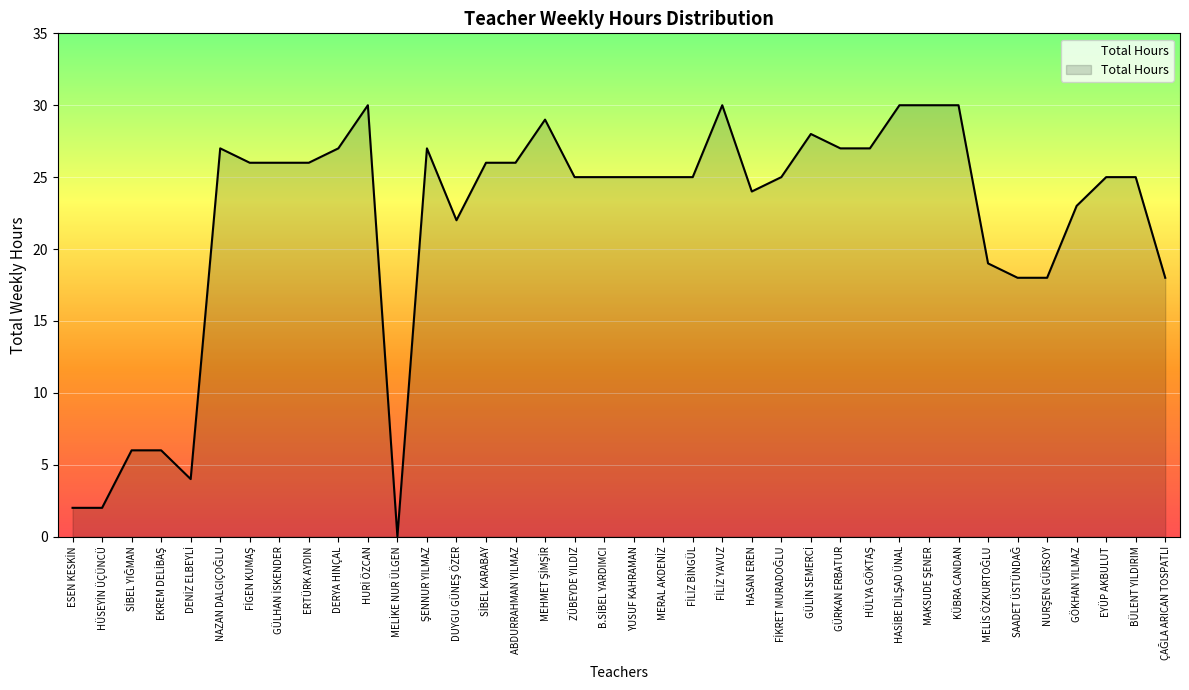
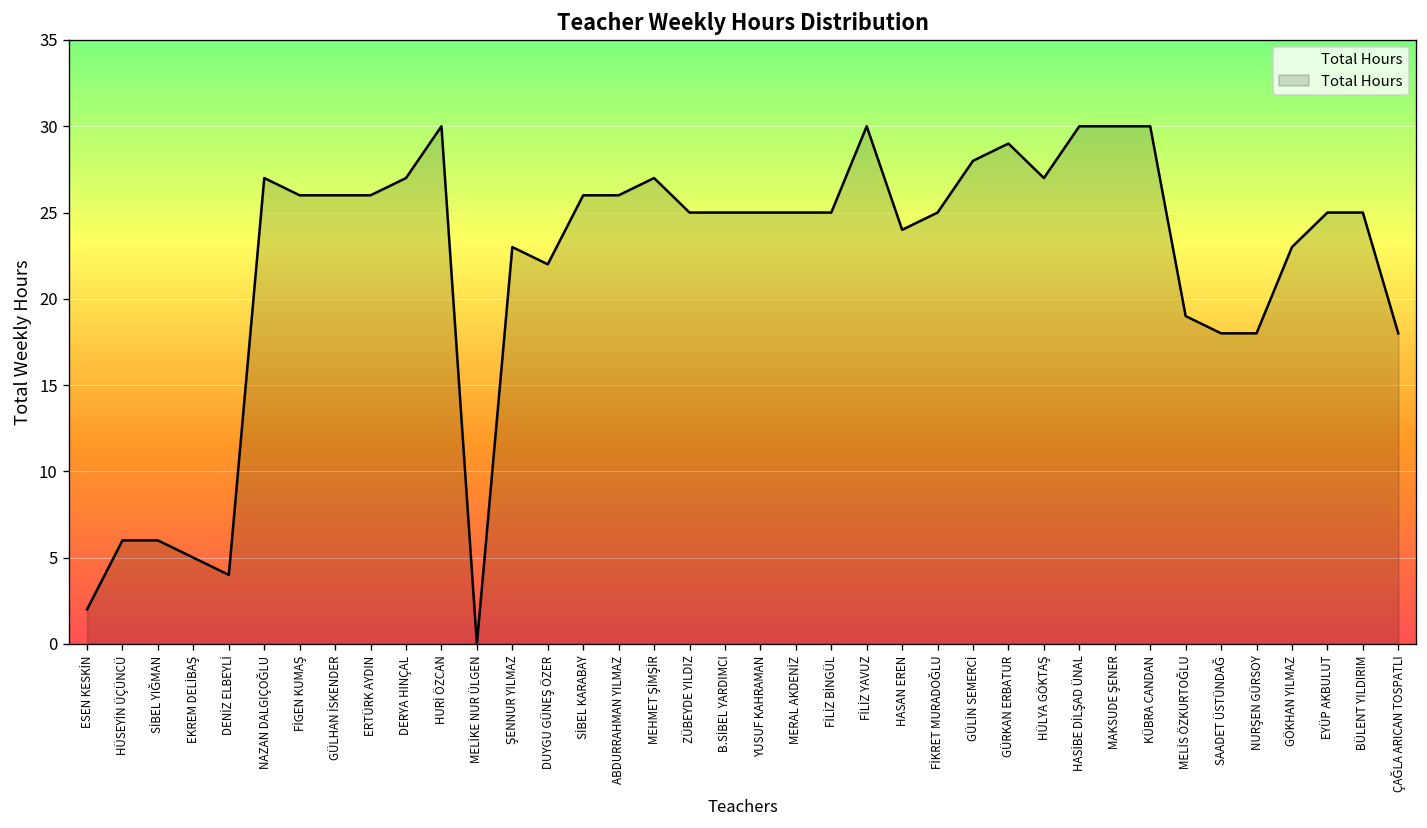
  {
    "ESEN KESKİN": 2,
-   "HÜSEYİN ÜÇÜNCÜ": 2,
+   "HÜSEYİN ÜÇÜNCÜ": 6,
    "SİBEL YIĞMAN": 6,
-   "EKREM DELİBAŞ": 6,
+   "EKREM DELİBAŞ": 5,
    "DENİZ ELBEYLİ": 4,
    "NAZAN DALGIÇOĞLU": 27,
    "FİGEN KUMAŞ": 26,
    "GÜLHAN İSKENDER": 26,
    "ERTÜRK AYDIN": 26,
    "DERYA HINÇAL": 27,
    "HURİ ÖZCAN": 30,
    "MELİKE NUR ÜLGEN": 0,
-   "ŞENNUR YILMAZ": 27,
+   "ŞENNUR YILMAZ": 23,
    "DUYGU GÜNEŞ ÖZER": 22,
    "SİBEL KARABAY": 26,
    "ABDURRAHMAN YILMAZ": 26,
-   "MEHMET ŞİMŞİR": 29,
+   "MEHMET ŞİMŞİR": 27,
    "ZÜBEYDE YILDIZ": 25,
    "B.SİBEL YARDIMCI": 25,
    "YUSUF KAHRAMAN": 25,
    "MERAL AKDENİZ": 25,
    "FİLİZ BİNGÜL": 25,
    "FİLİZ YAVUZ": 30,
    "HASAN EREN": 24,
    "FİKRET MURADOĞLU": 25,
    "GÜLİN SEMERCİ": 28,
-   "GÜRKAN ERBATUR": 27,
+   "GÜRKAN ERBATUR": 29,
    "HÜLYA GÖKTAŞ": 27,
    "HASİBE DİLŞAD ÜNAL": 30,
    "MAKSUDE ŞENER": 30,
    "KÜBRA CANDAN": 30,
    "MELİS ÖZKURTOĞLU": 19,
    "SAADET ÜSTÜNDAĞ": 18,
    "NURŞEN GÜRSOY": 18,
    "GÖKHAN YILMAZ": 23,
    "EYÜP AKBULUT": 25,
    "BÜLENT YILDIRIM": 25,
    "ÇAĞLA ARICAN TOSPATLI": 18
  }
